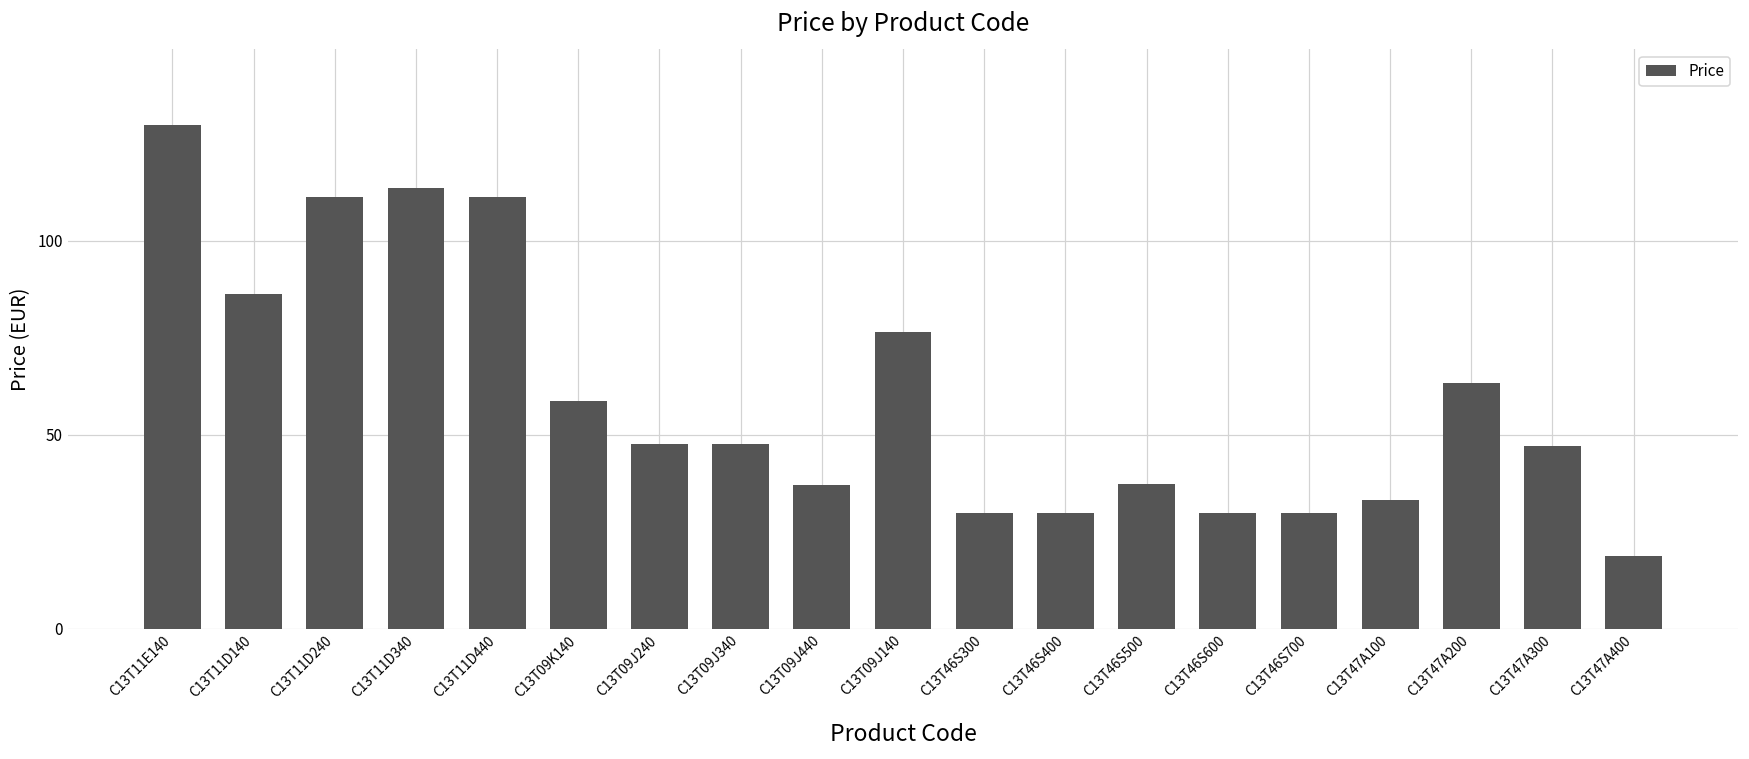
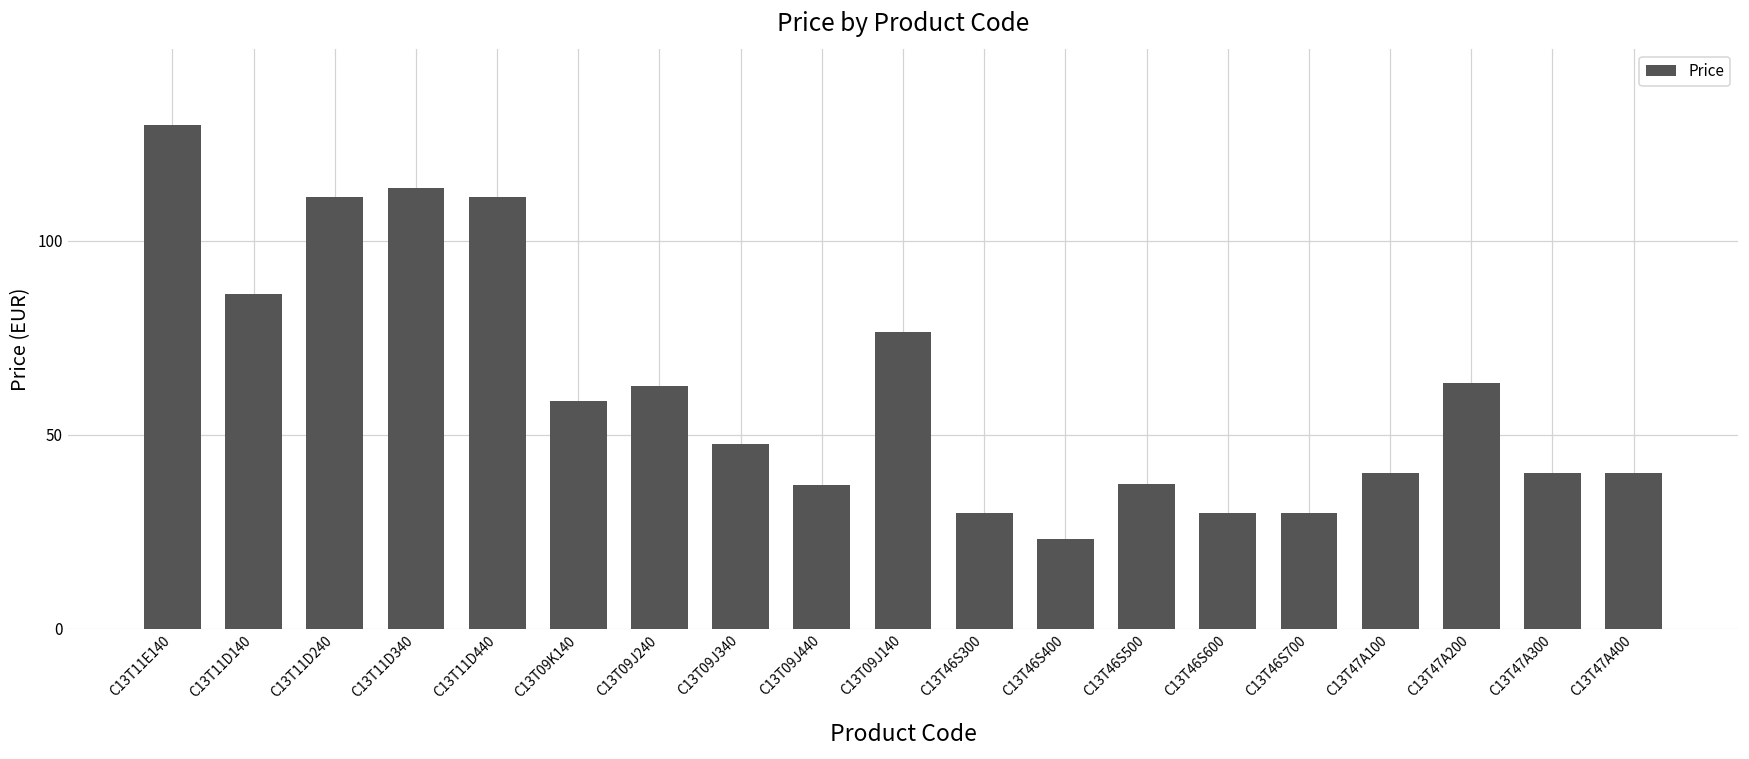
  {
    "C13T11E140": 130,
    "C13T11D140": 86,
    "C13T11D240": 111,
    "C13T11D340": 114,
    "C13T11D440": 111,
    "C13T09K140": 59,
-   "C13T09J240": 48,
+   "C13T09J240": 63,
    "C13T09J340": 48,
    "C13T09J440": 37,
    "C13T09J140": 77,
    "C13T46S300": 30,
-   "C13T46S400": 30,
+   "C13T46S400": 23,
    "C13T46S500": 37,
    "C13T46S600": 30,
    "C13T46S700": 30,
-   "C13T47A100": 33,
+   "C13T47A100": 40,
    "C13T47A200": 63,
-   "C13T47A300": 47,
-   "C13T47A400": 19
+   "C13T47A300": 40,
+   "C13T47A400": 40
  }
